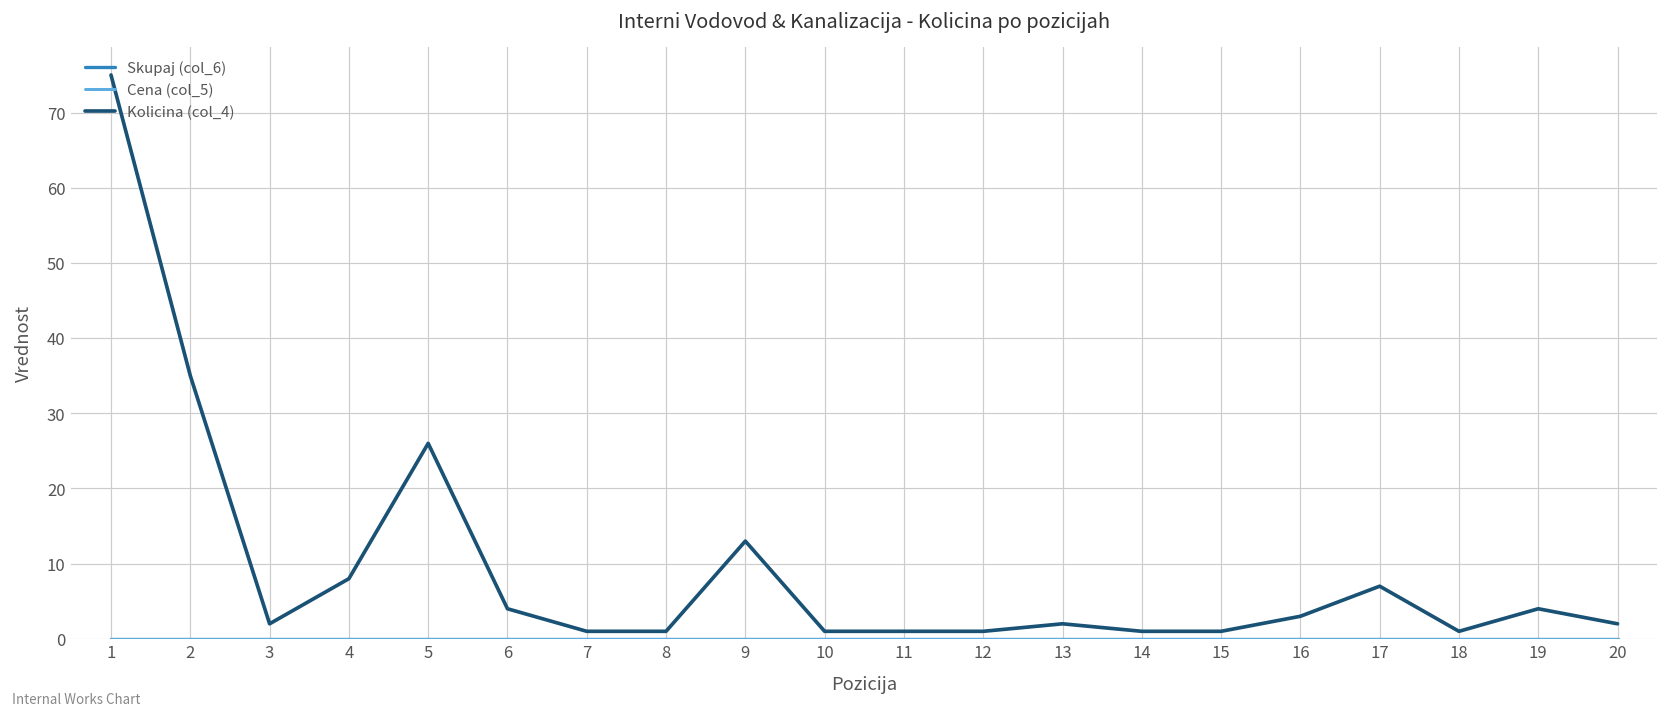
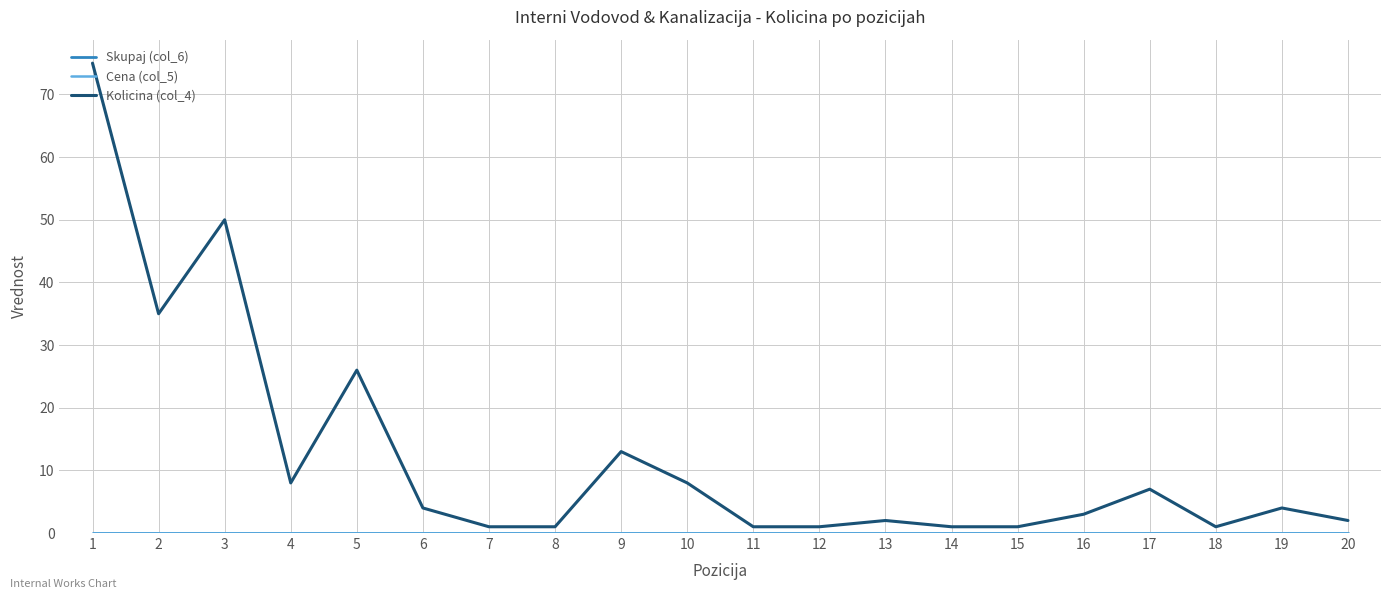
  {
    "Cena (col_5)": {
      "1": 0,
      "2": 0,
      "3": 0,
      "4": 0,
      "5": 0,
      "6": 0,
      "7": 0,
      "8": 0,
      "9": 0,
      "10": 0,
      "11": 0,
      "12": 0,
      "13": 0,
      "14": 0,
      "15": 0,
      "16": 0,
      "17": 0,
      "18": 0,
      "19": 0,
      "20": 0
    },
    "Kolicina (col_4)": {
      "1": 75,
      "2": 35,
-     "3": 2,
+     "3": 50,
      "4": 8,
      "5": 26,
      "6": 4,
      "7": 1,
      "8": 1,
      "9": 13,
-     "10": 1,
+     "10": 8,
      "11": 1,
      "12": 1,
      "13": 2,
      "14": 1,
      "15": 1,
      "16": 3,
      "17": 7,
      "18": 1,
      "19": 4,
      "20": 2
    }
  }
